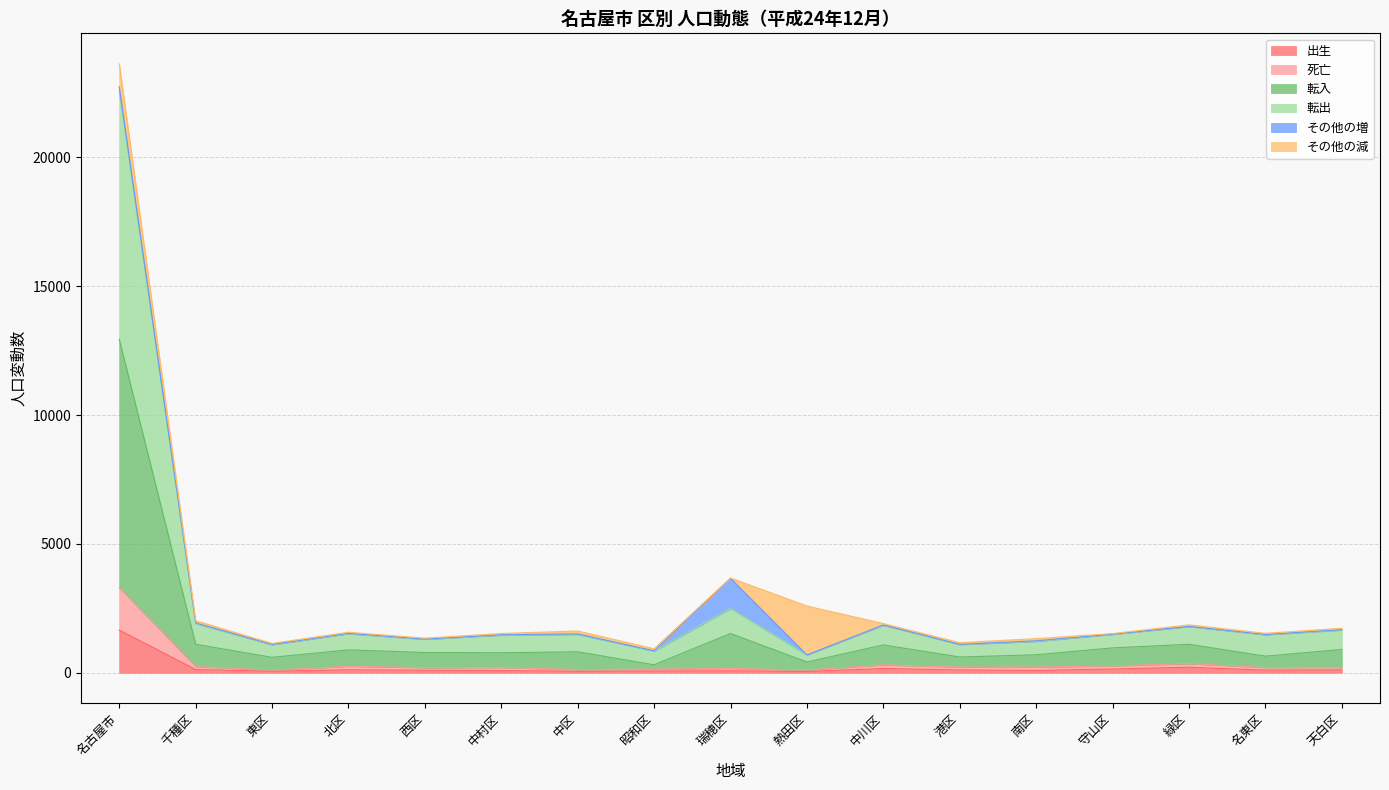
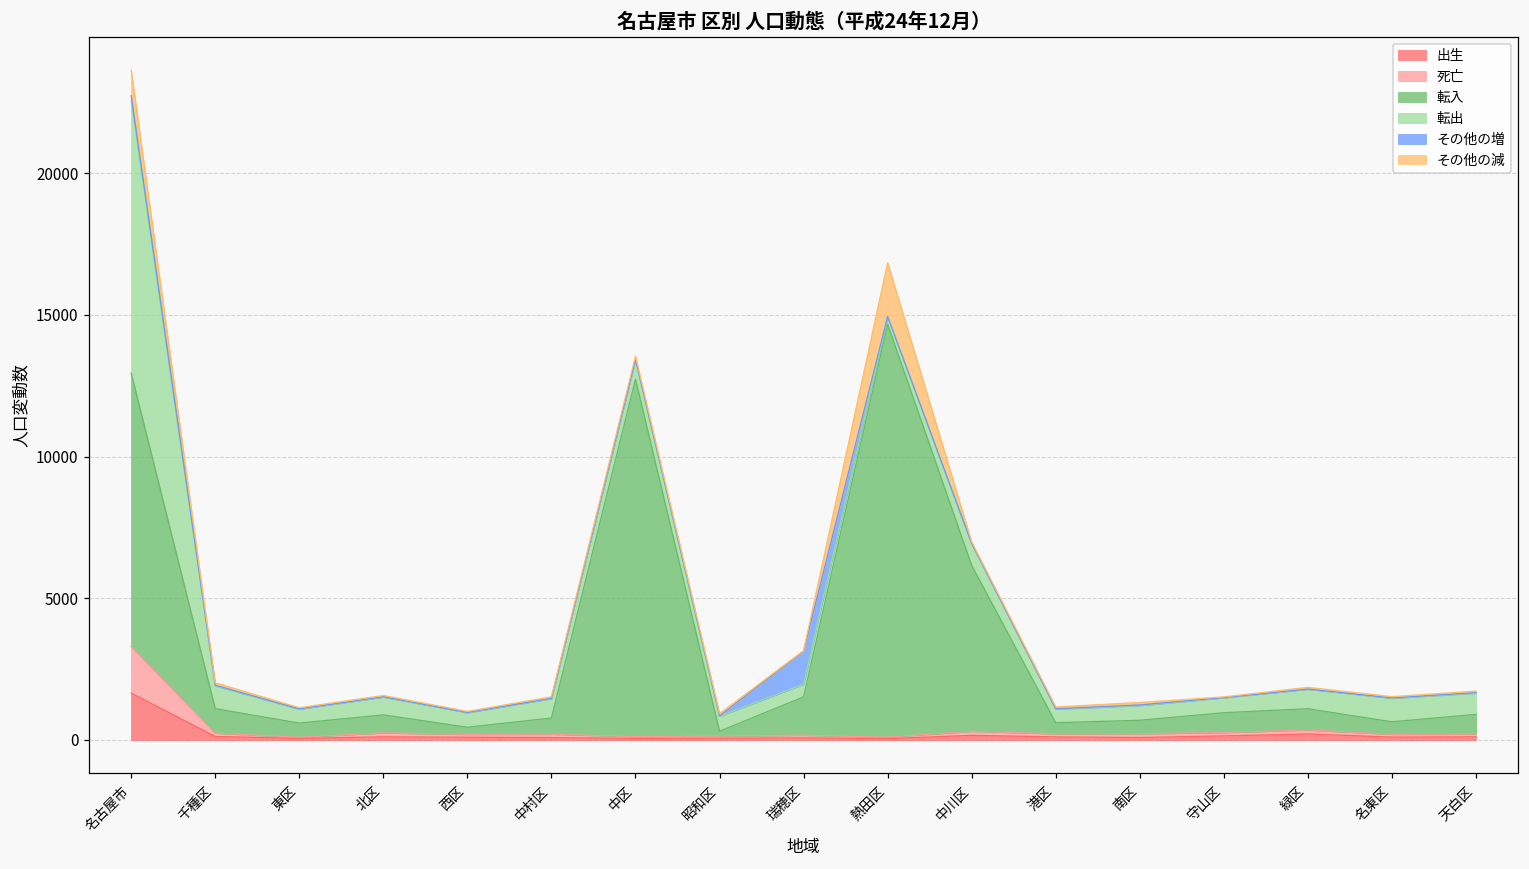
  {
    "出生": {
      "名古屋市": 1700,
      "千種区": 100,
      "北区": 100,
      "西区": 100,
      "中村区": 100,
      "中川区": 200,
      "港区": 100,
      "南区": 100,
      "守山区": 100,
      "緑区": 200,
      "名東区": 100
    },
    "死亡": {
      "名古屋市": 1600,
      "千種区": 100,
      "北区": 100,
      "西区": 100,
      "中村区": 100,
      "中川区": 100,
      "港区": 100,
      "南区": 100,
      "守山区": 100,
      "緑区": 100,
      "名東区": 100
    },
    "転入": {
      "名古屋市": 9700,
      "千種区": 900,
      "東区": 500,
      "北区": 600,
-     "西区": 600,
+     "西区": 300,
      "中村区": 600,
-     "中区": 700,
+     "中区": 12600,
      "昭和区": 200,
      "瑞穂区": 1400,
-     "熱田区": 300,
-     "中川区": 800,
+     "熱田区": 14600,
+     "中川区": 5900,
      "港区": 400,
      "南区": 500,
      "守山区": 700,
      "緑区": 800,
      "名東区": 400,
      "天白区": 700
    },
    "転出": {
      "名古屋市": 9600,
-     "瑞穂区": 1000
+     "瑞穂区": 400
    },
    "その他の増": {
      "名古屋市": 200
    },
    "その他の減": {
      "名古屋市": 900,
      "中区": 100,
      "熱田区": 1900
    }
  }
